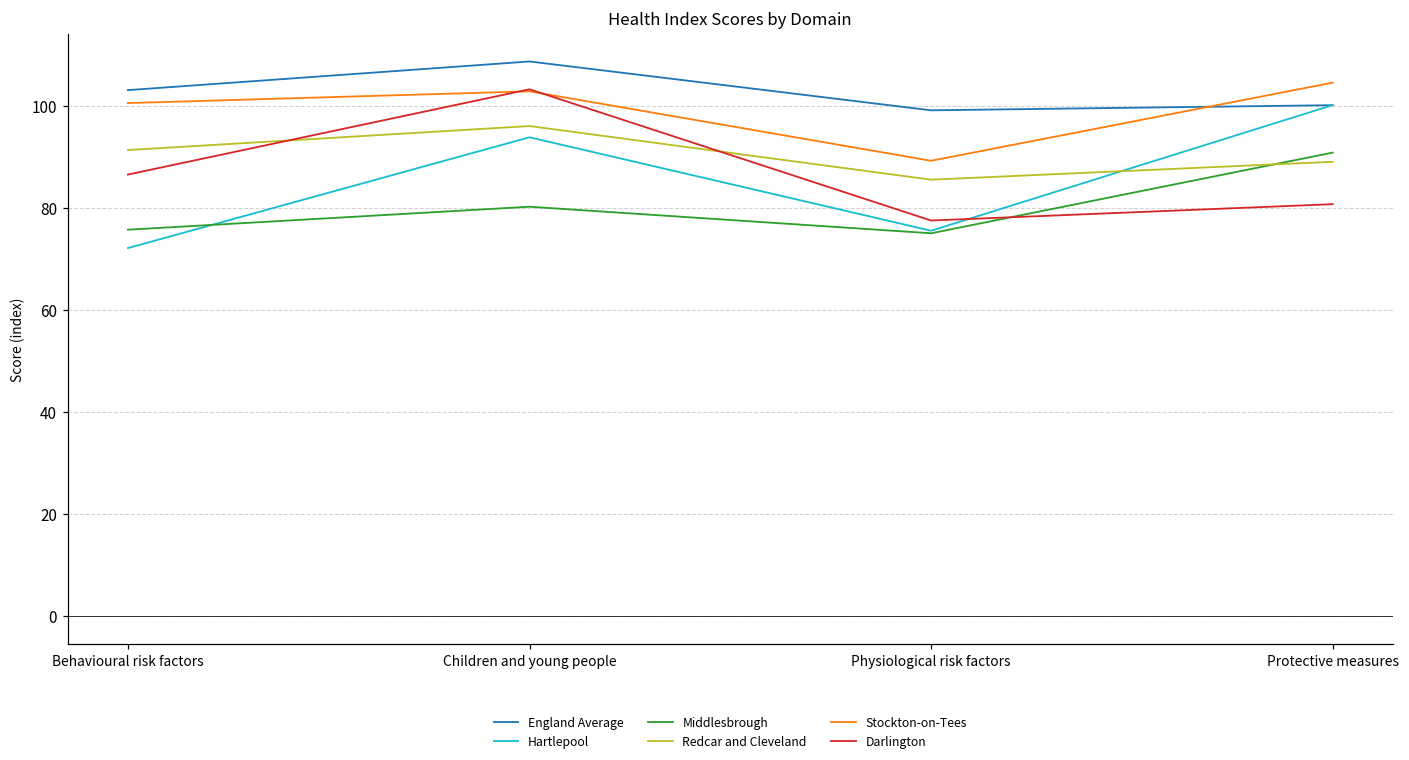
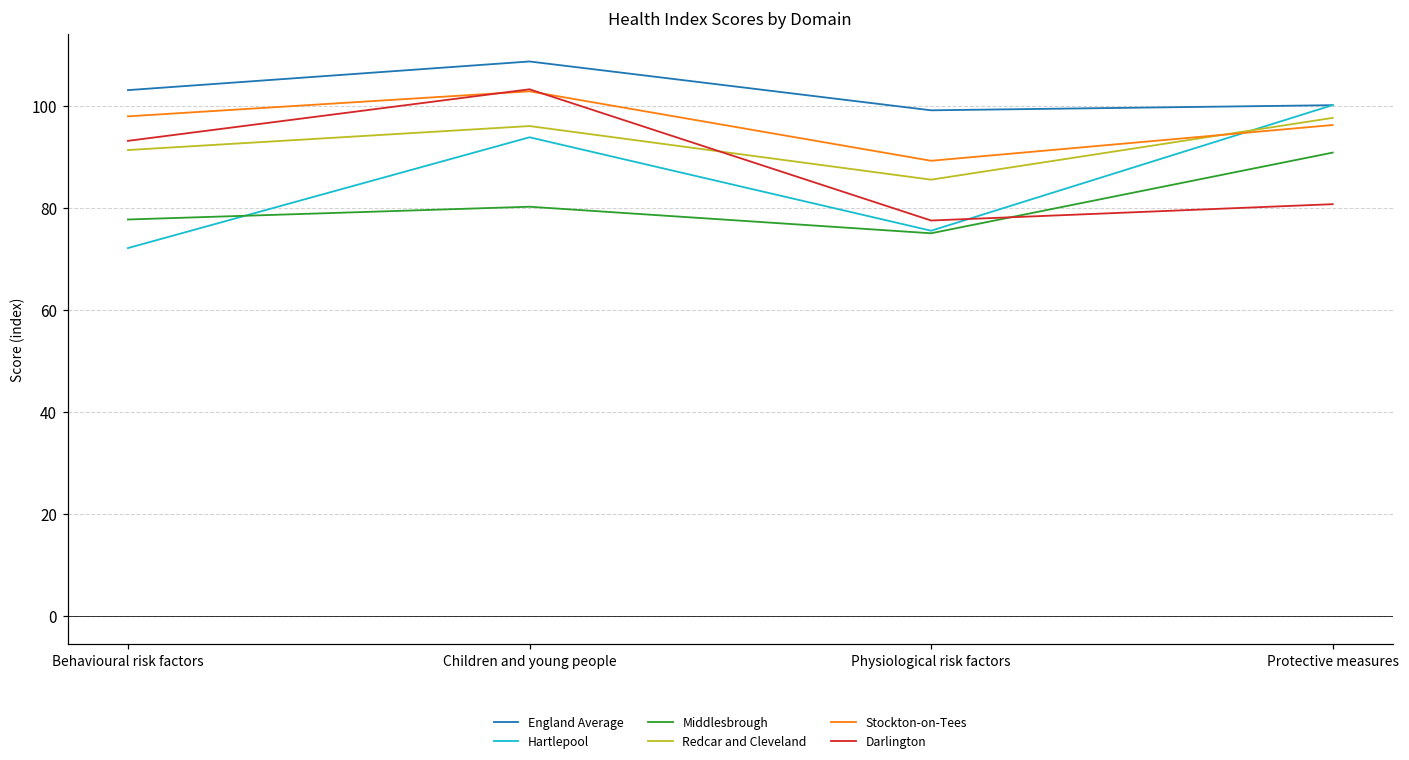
  {
    "England Average": {
      "Behavioural risk factors": 103,
      "Children and young people": 109,
      "Physiological risk factors": 99
    },
    "Hartlepool": {
      "Behavioural risk factors": 72,
      "Children and young people": 94
    },
    "Middlesbrough": {
-     "Behavioural risk factors": 76,
+     "Behavioural risk factors": 78,
      "Children and young people": 80,
      "Protective measures": 91
    },
    "Redcar and Cleveland": {
      "Behavioural risk factors": 91,
      "Children and young people": 96,
      "Physiological risk factors": 86,
-     "Protective measures": 89
+     "Protective measures": 98
    },
    "Stockton-on-Tees": {
-     "Behavioural risk factors": 101,
+     "Behavioural risk factors": 98,
      "Physiological risk factors": 89,
-     "Protective measures": 105
+     "Protective measures": 96
    },
    "Darlington": {
-     "Behavioural risk factors": 87,
+     "Behavioural risk factors": 93,
      "Physiological risk factors": 78,
      "Protective measures": 81
    }
  }
